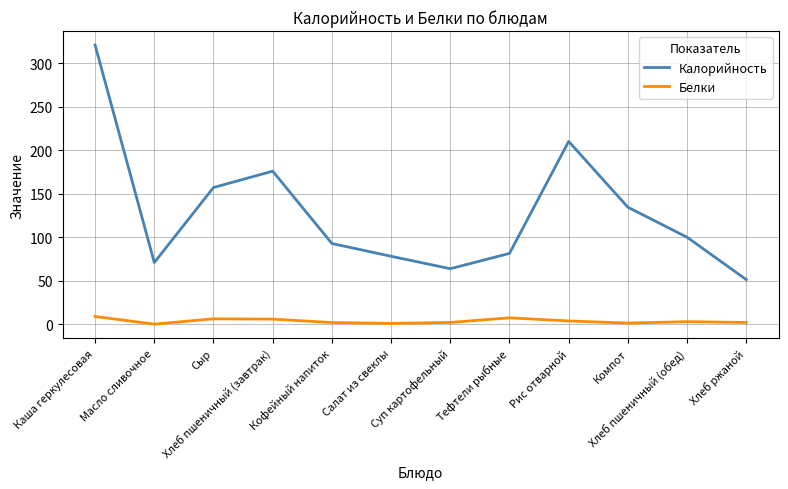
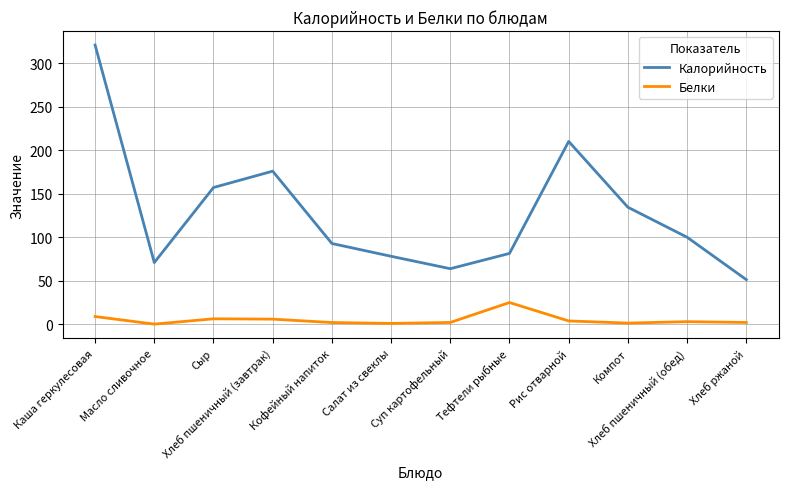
  {
    "Калорийность": {
      "Каша геркулесовая": 320,
      "Масло сливочное": 70,
      "Сыр": 160,
      "Хлеб пшеничный (завтрак)": 180,
      "Кофейный напиток": 90,
      "Салат из свеклы": 80,
      "Суп картофельный": 60,
      "Тефтели рыбные": 80,
      "Рис отварной": 210,
      "Компот": 130,
      "Хлеб пшеничный (обед)": 100,
      "Хлеб ржаной": 50
    },
    "Белки": {
      "Каша геркулесовая": 10,
      "Масло сливочное": 0,
      "Сыр": 10,
      "Хлеб пшеничный (завтрак)": 10,
      "Кофейный напиток": 0,
      "Салат из свеклы": 0,
      "Суп картофельный": 0,
-     "Тефтели рыбные": 10,
+     "Тефтели рыбные": 20,
      "Рис отварной": 0,
      "Компот": 0,
      "Хлеб пшеничный (обед)": 0,
      "Хлеб ржаной": 0
    }
  }
